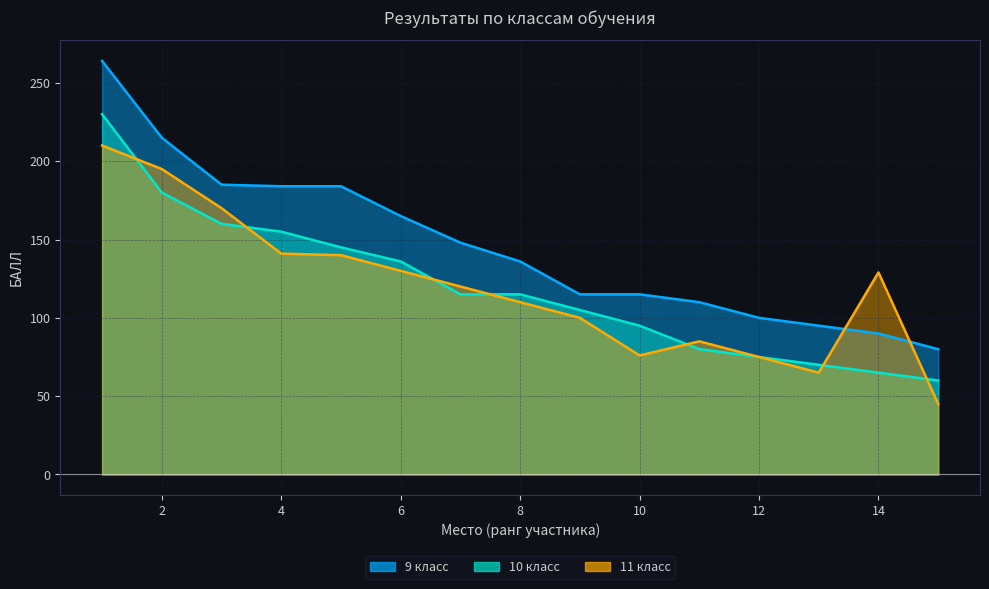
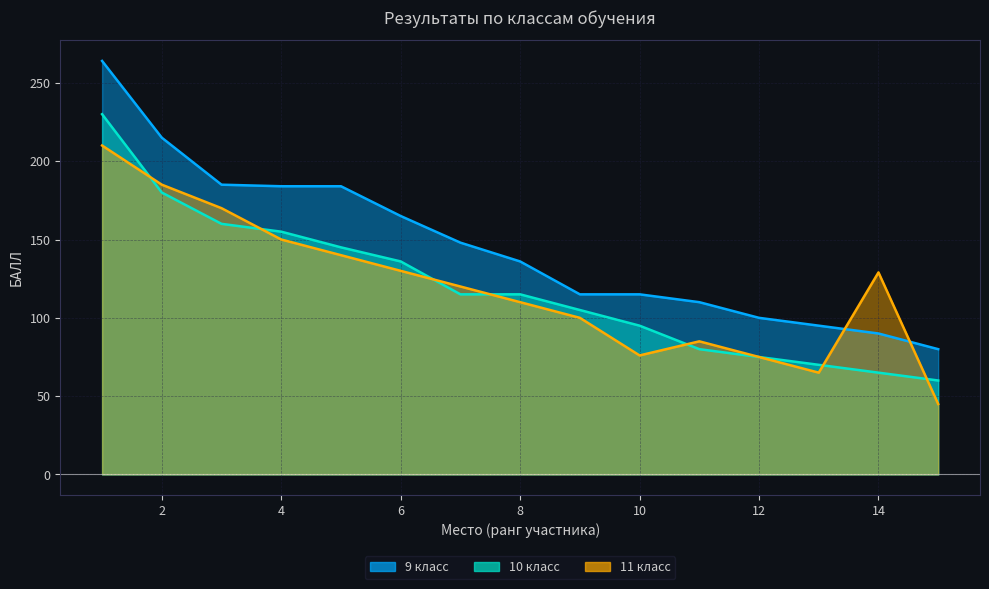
  {
    "11 класс": {
-     "2": 195,
-     "4": 141,
+     "2": 185,
+     "4": 150,
      "6": 130,
      "8": 110,
      "10": 76,
      "14": 129
    }
  }
